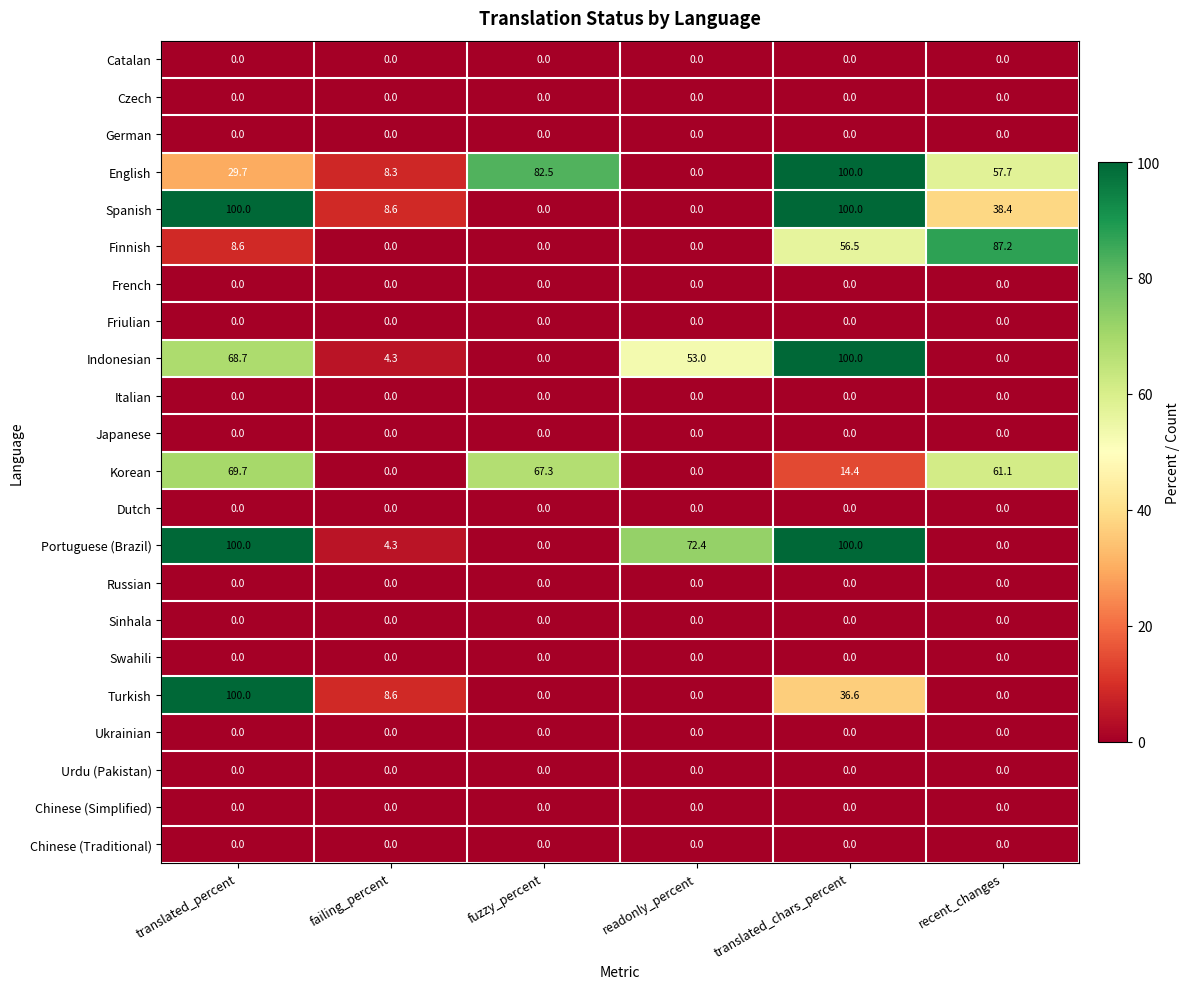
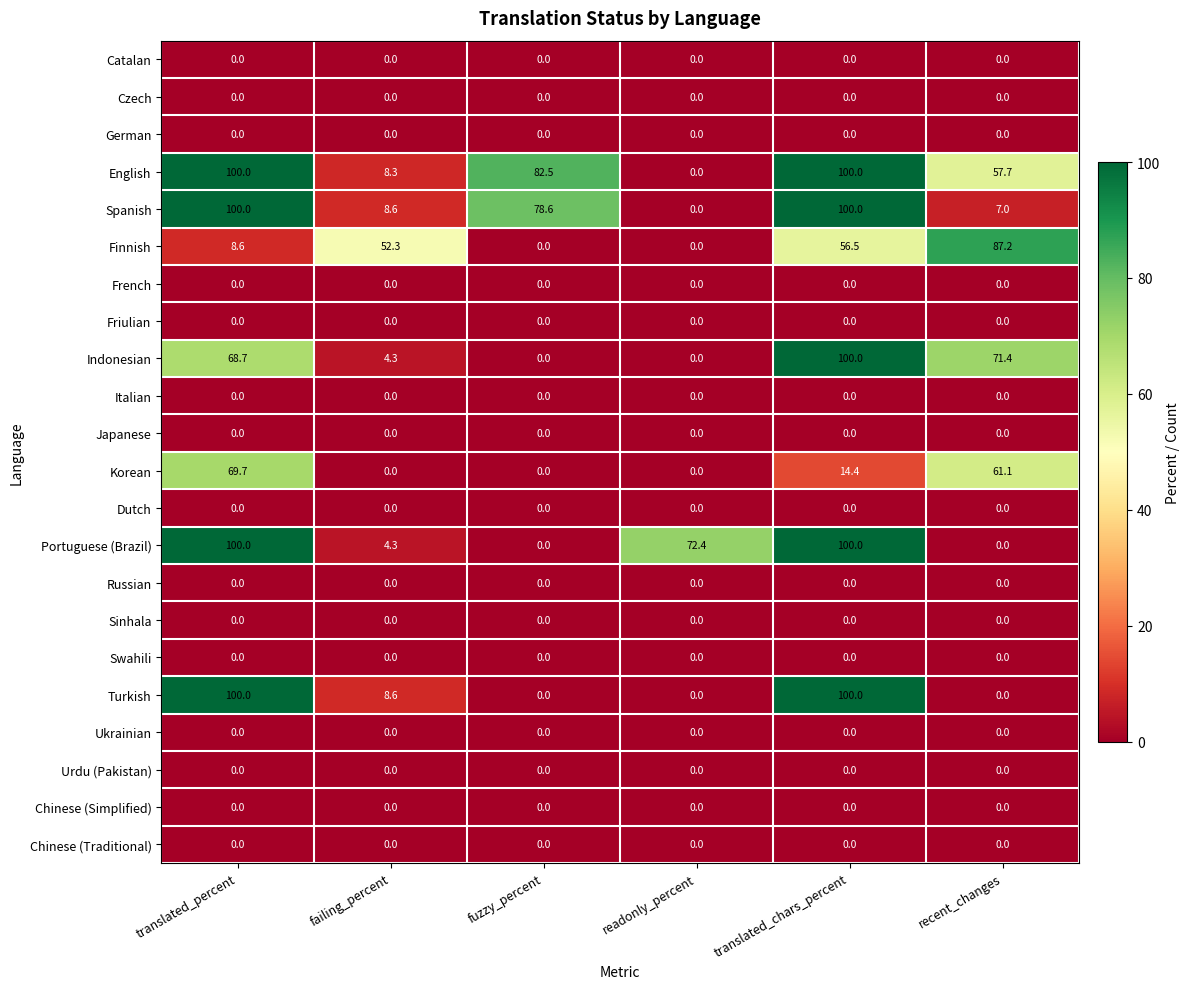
  {
    "Catalan": {
      "translated_percent": 0.0,
      "failing_percent": 0.0,
      "fuzzy_percent": 0.0,
      "readonly_percent": 0.0,
      "translated_chars_percent": 0.0,
      "recent_changes": 0.0
    },
    "Czech": {
      "translated_percent": 0.0,
      "failing_percent": 0.0,
      "fuzzy_percent": 0.0,
      "readonly_percent": 0.0,
      "translated_chars_percent": 0.0,
      "recent_changes": 0.0
    },
    "German": {
      "translated_percent": 0.0,
      "failing_percent": 0.0,
      "fuzzy_percent": 0.0,
      "readonly_percent": 0.0,
      "translated_chars_percent": 0.0,
      "recent_changes": 0.0
    },
    "English": {
-     "translated_percent": 29.7,
+     "translated_percent": 100.0,
      "failing_percent": 8.3,
      "fuzzy_percent": 82.5,
      "readonly_percent": 0.0,
      "translated_chars_percent": 100.0,
      "recent_changes": 57.7
    },
    "Spanish": {
      "translated_percent": 100.0,
      "failing_percent": 8.6,
-     "fuzzy_percent": 0.0,
+     "fuzzy_percent": 78.6,
      "readonly_percent": 0.0,
      "translated_chars_percent": 100.0,
-     "recent_changes": 38.4
+     "recent_changes": 7.0
    },
    "Finnish": {
      "translated_percent": 8.6,
-     "failing_percent": 0.0,
+     "failing_percent": 52.3,
      "fuzzy_percent": 0.0,
      "readonly_percent": 0.0,
      "translated_chars_percent": 56.5,
      "recent_changes": 87.2
    },
    "French": {
      "translated_percent": 0.0,
      "failing_percent": 0.0,
      "fuzzy_percent": 0.0,
      "readonly_percent": 0.0,
      "translated_chars_percent": 0.0,
      "recent_changes": 0.0
    },
    "Friulian": {
      "translated_percent": 0.0,
      "failing_percent": 0.0,
      "fuzzy_percent": 0.0,
      "readonly_percent": 0.0,
      "translated_chars_percent": 0.0,
      "recent_changes": 0.0
    },
    "Indonesian": {
      "translated_percent": 68.7,
      "failing_percent": 4.3,
      "fuzzy_percent": 0.0,
-     "readonly_percent": 53.0,
+     "readonly_percent": 0.0,
      "translated_chars_percent": 100.0,
-     "recent_changes": 0.0
+     "recent_changes": 71.4
    },
    "Italian": {
      "translated_percent": 0.0,
      "failing_percent": 0.0,
      "fuzzy_percent": 0.0,
      "readonly_percent": 0.0,
      "translated_chars_percent": 0.0,
      "recent_changes": 0.0
    },
    "Japanese": {
      "translated_percent": 0.0,
      "failing_percent": 0.0,
      "fuzzy_percent": 0.0,
      "readonly_percent": 0.0,
      "translated_chars_percent": 0.0,
      "recent_changes": 0.0
    },
    "Korean": {
      "translated_percent": 69.7,
      "failing_percent": 0.0,
-     "fuzzy_percent": 67.3,
+     "fuzzy_percent": 0.0,
      "readonly_percent": 0.0,
      "translated_chars_percent": 14.4,
      "recent_changes": 61.1
    },
    "Dutch": {
      "translated_percent": 0.0,
      "failing_percent": 0.0,
      "fuzzy_percent": 0.0,
      "readonly_percent": 0.0,
      "translated_chars_percent": 0.0,
      "recent_changes": 0.0
    },
    "Portuguese (Brazil)": {
      "translated_percent": 100.0,
      "failing_percent": 4.3,
      "fuzzy_percent": 0.0,
      "readonly_percent": 72.4,
      "translated_chars_percent": 100.0,
      "recent_changes": 0.0
    },
    "Russian": {
      "translated_percent": 0.0,
      "failing_percent": 0.0,
      "fuzzy_percent": 0.0,
      "readonly_percent": 0.0,
      "translated_chars_percent": 0.0,
      "recent_changes": 0.0
    },
    "Sinhala": {
      "translated_percent": 0.0,
      "failing_percent": 0.0,
      "fuzzy_percent": 0.0,
      "readonly_percent": 0.0,
      "translated_chars_percent": 0.0,
      "recent_changes": 0.0
    },
    "Swahili": {
      "translated_percent": 0.0,
      "failing_percent": 0.0,
      "fuzzy_percent": 0.0,
      "readonly_percent": 0.0,
      "translated_chars_percent": 0.0,
      "recent_changes": 0.0
    },
    "Turkish": {
      "translated_percent": 100.0,
      "failing_percent": 8.6,
      "fuzzy_percent": 0.0,
      "readonly_percent": 0.0,
-     "translated_chars_percent": 36.6,
+     "translated_chars_percent": 100.0,
      "recent_changes": 0.0
    },
    "Ukrainian": {
      "translated_percent": 0.0,
      "failing_percent": 0.0,
      "fuzzy_percent": 0.0,
      "readonly_percent": 0.0,
      "translated_chars_percent": 0.0,
      "recent_changes": 0.0
    },
    "Urdu (Pakistan)": {
      "translated_percent": 0.0,
      "failing_percent": 0.0,
      "fuzzy_percent": 0.0,
      "readonly_percent": 0.0,
      "translated_chars_percent": 0.0,
      "recent_changes": 0.0
    },
    "Chinese (Simplified)": {
      "translated_percent": 0.0,
      "failing_percent": 0.0,
      "fuzzy_percent": 0.0,
      "readonly_percent": 0.0,
      "translated_chars_percent": 0.0,
      "recent_changes": 0.0
    },
    "Chinese (Traditional)": {
      "translated_percent": 0.0,
      "failing_percent": 0.0,
      "fuzzy_percent": 0.0,
      "readonly_percent": 0.0,
      "translated_chars_percent": 0.0,
      "recent_changes": 0.0
    }
  }
